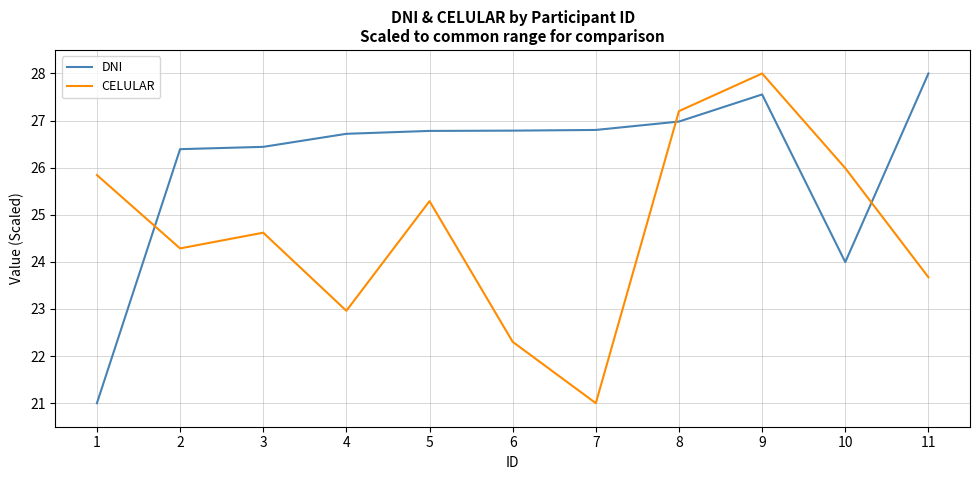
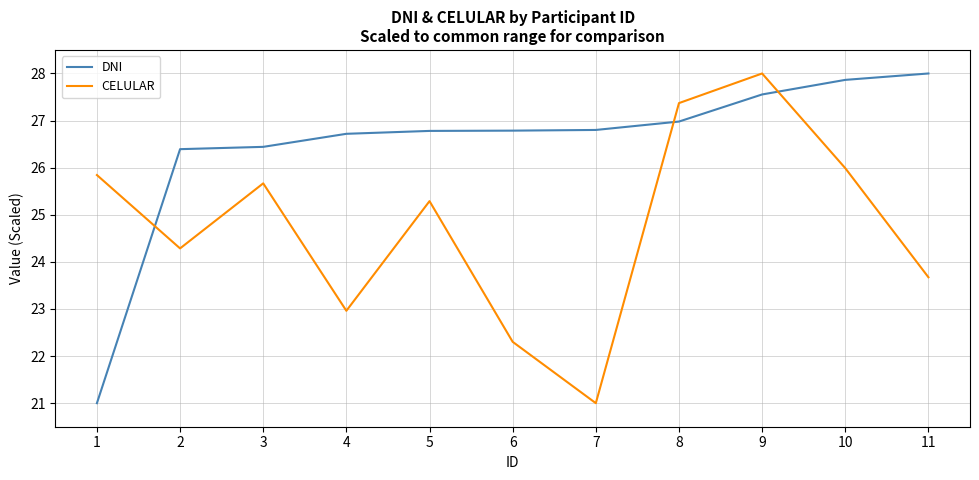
  {
    "DNI": {
      "1": 21.0,
      "2": 26.4,
      "3": 26.4,
      "4": 26.7,
      "5": 26.8,
      "6": 26.8,
      "7": 26.8,
      "8": 27.0,
      "9": 27.6,
-     "10": 24.0,
+     "10": 27.9,
      "11": 28.0
    },
    "CELULAR": {
      "1": 25.8,
      "2": 24.3,
-     "3": 24.6,
+     "3": 25.7,
      "4": 23.0,
      "5": 25.3,
      "6": 22.3,
      "7": 21.0,
-     "8": 27.2,
+     "8": 27.4,
      "9": 28.0,
      "10": 26.0,
      "11": 23.7
    }
  }
